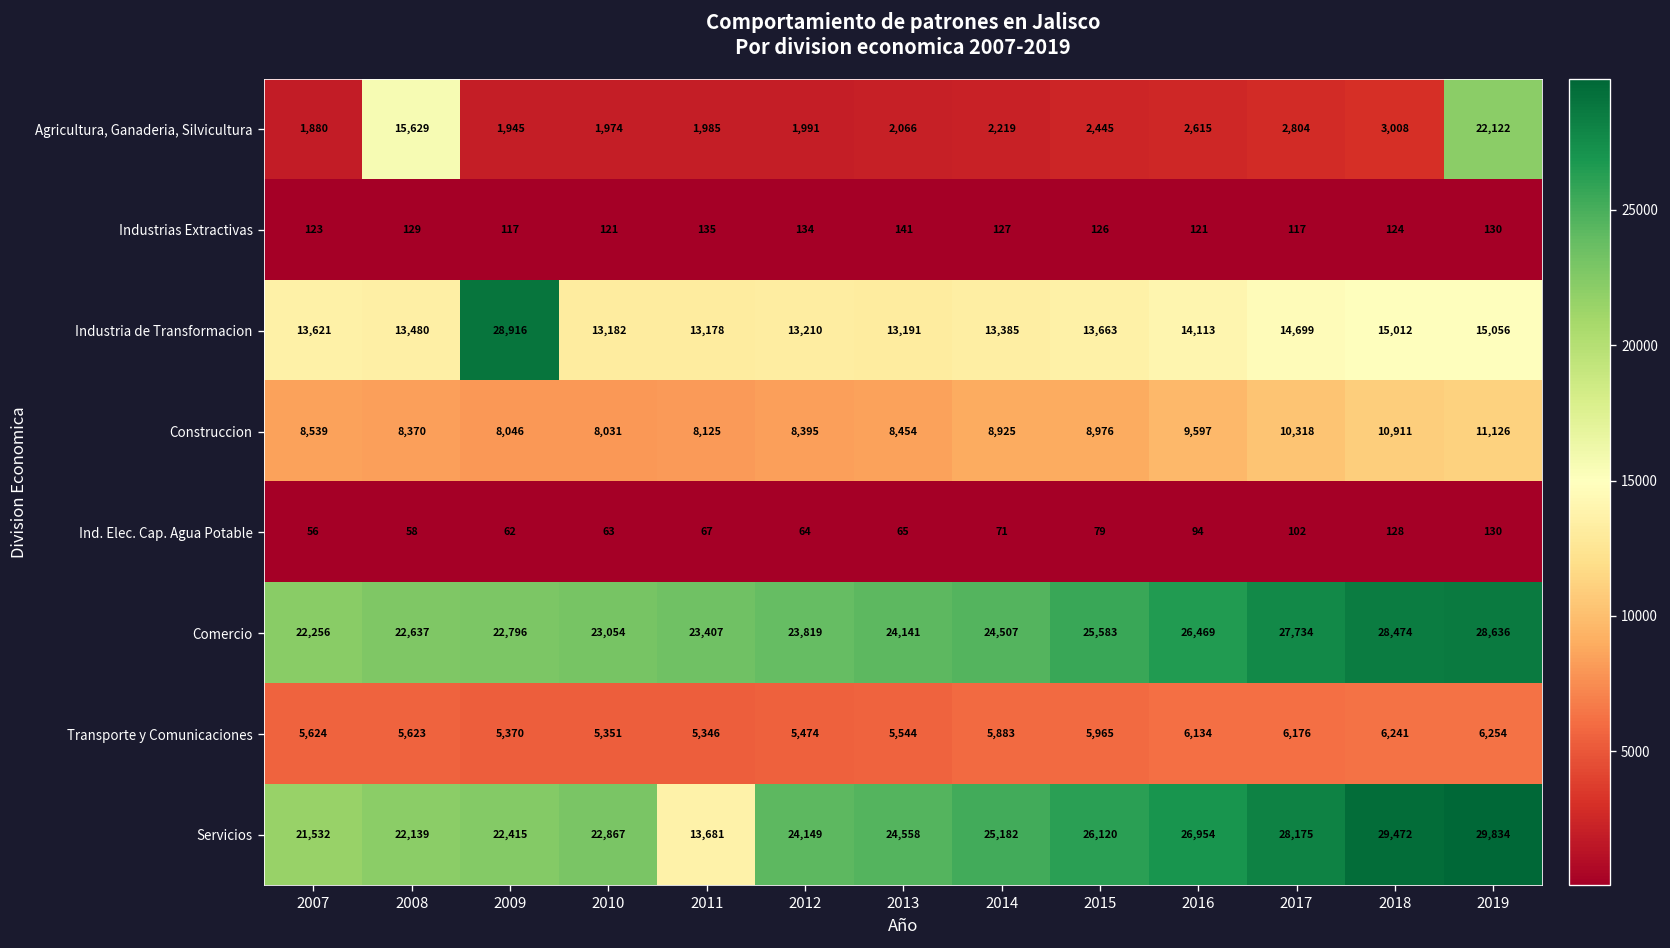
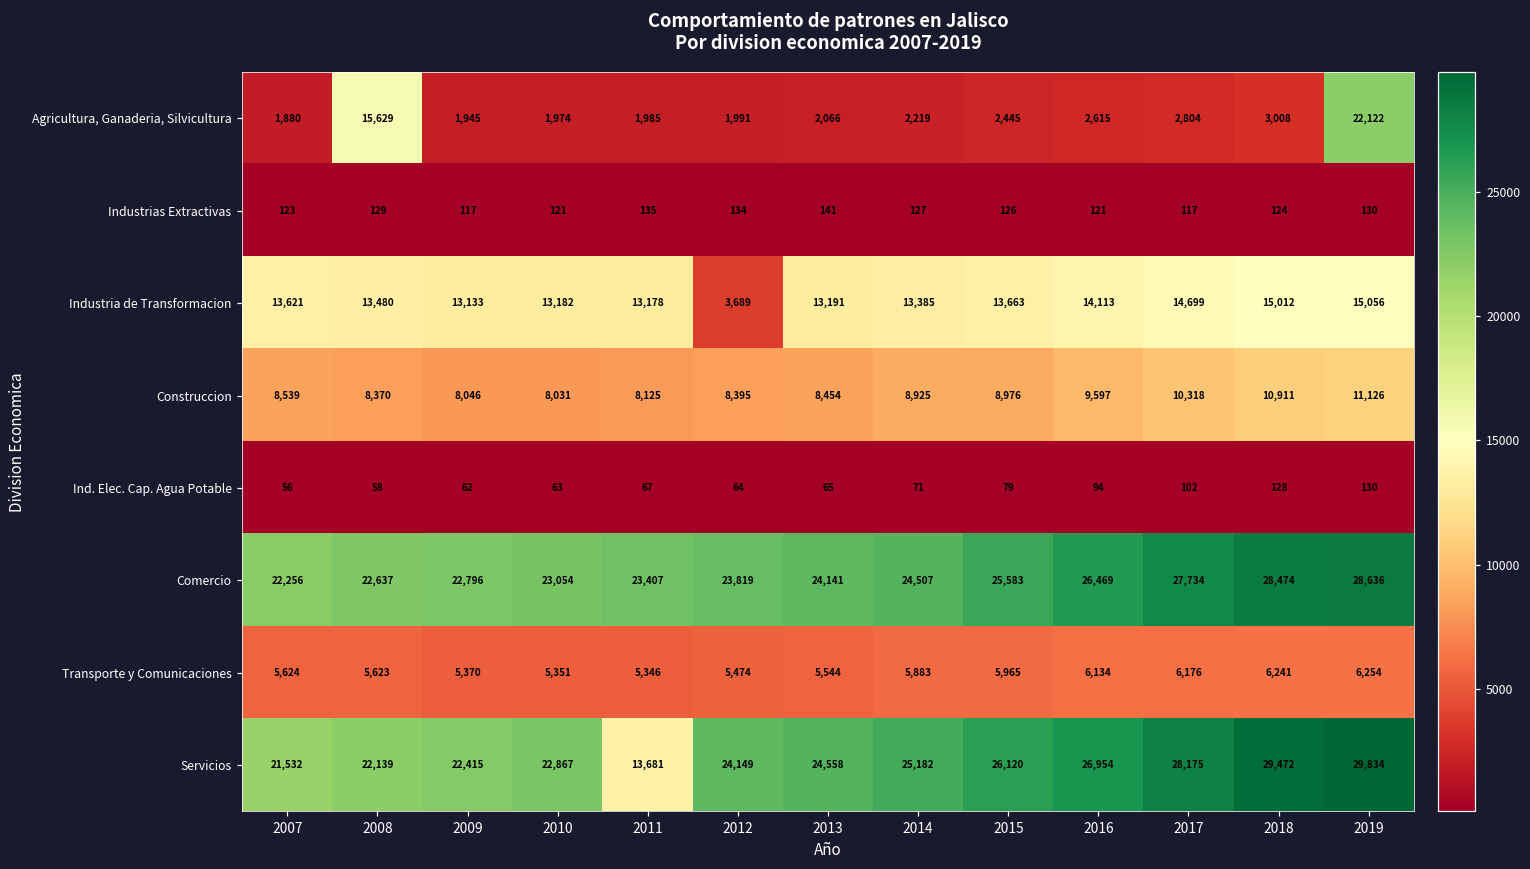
  {
    "Agricultura, Ganaderia, Silvicultura": {
      "2007": "1,880",
      "2008": "15,629",
      "2009": "1,945",
      "2010": "1,974",
      "2011": "1,985",
      "2012": "1,991",
      "2013": "2,066",
      "2014": "2,219",
      "2015": "2,445",
      "2016": "2,615",
      "2017": "2,804",
      "2018": "3,008",
      "2019": "22,122"
    },
    "Industrias Extractivas": {
      "2007": "123",
      "2008": "129",
      "2009": "117",
      "2010": "121",
      "2011": "135",
      "2012": "134",
      "2013": "141",
      "2014": "127",
      "2015": "126",
      "2016": "121",
      "2017": "117",
      "2018": "124",
      "2019": "130"
    },
    "Industria de Transformacion": {
      "2007": "13,621",
      "2008": "13,480",
-     "2009": "28,916",
+     "2009": "13,133",
      "2010": "13,182",
      "2011": "13,178",
-     "2012": "13,210",
+     "2012": "3,689",
      "2013": "13,191",
      "2014": "13,385",
      "2015": "13,663",
      "2016": "14,113",
      "2017": "14,699",
      "2018": "15,012",
      "2019": "15,056"
    },
    "Construccion": {
      "2007": "8,539",
      "2008": "8,370",
      "2009": "8,046",
      "2010": "8,031",
      "2011": "8,125",
      "2012": "8,395",
      "2013": "8,454",
      "2014": "8,925",
      "2015": "8,976",
      "2016": "9,597",
      "2017": "10,318",
      "2018": "10,911",
      "2019": "11,126"
    },
    "Ind. Elec. Cap. Agua Potable": {
      "2007": "56",
      "2008": "58",
      "2009": "62",
      "2010": "63",
      "2011": "67",
      "2012": "64",
      "2013": "65",
      "2014": "71",
      "2015": "79",
      "2016": "94",
      "2017": "102",
      "2018": "128",
      "2019": "130"
    },
    "Comercio": {
      "2007": "22,256",
      "2008": "22,637",
      "2009": "22,796",
      "2010": "23,054",
      "2011": "23,407",
      "2012": "23,819",
      "2013": "24,141",
      "2014": "24,507",
      "2015": "25,583",
      "2016": "26,469",
      "2017": "27,734",
      "2018": "28,474",
      "2019": "28,636"
    },
    "Transporte y Comunicaciones": {
      "2007": "5,624",
      "2008": "5,623",
      "2009": "5,370",
      "2010": "5,351",
      "2011": "5,346",
      "2012": "5,474",
      "2013": "5,544",
      "2014": "5,883",
      "2015": "5,965",
      "2016": "6,134",
      "2017": "6,176",
      "2018": "6,241",
      "2019": "6,254"
    },
    "Servicios": {
      "2007": "21,532",
      "2008": "22,139",
      "2009": "22,415",
      "2010": "22,867",
      "2011": "13,681",
      "2012": "24,149",
      "2013": "24,558",
      "2014": "25,182",
      "2015": "26,120",
      "2016": "26,954",
      "2017": "28,175",
      "2018": "29,472",
      "2019": "29,834"
    }
  }
